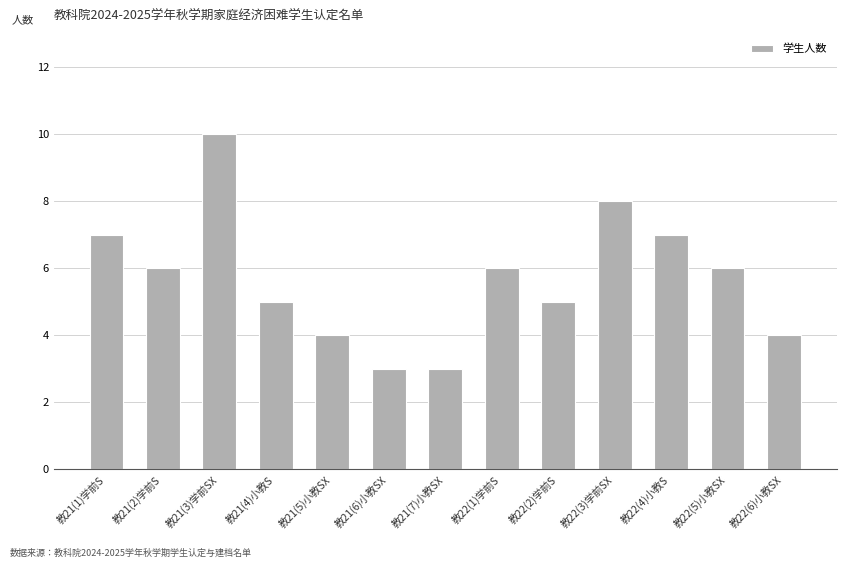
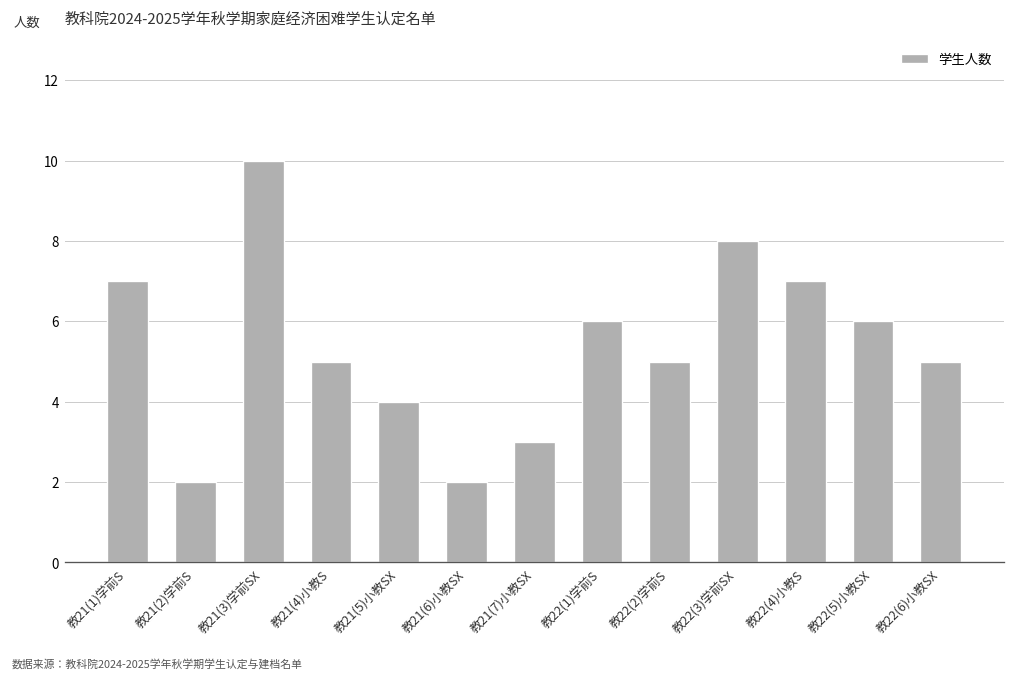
  {
    "教21(1)学前S": 7,
-   "教21(2)学前S": 6,
+   "教21(2)学前S": 2,
    "教21(3)学前SX": 10,
    "教21(4)小教S": 5,
    "教21(5)小教SX": 4,
-   "教21(6)小教SX": 3,
+   "教21(6)小教SX": 2,
    "教21(7)小教SX": 3,
    "教22(1)学前S": 6,
    "教22(2)学前S": 5,
    "教22(3)学前SX": 8,
    "教22(4)小教S": 7,
    "教22(5)小教SX": 6,
-   "教22(6)小教SX": 4
+   "教22(6)小教SX": 5
  }
